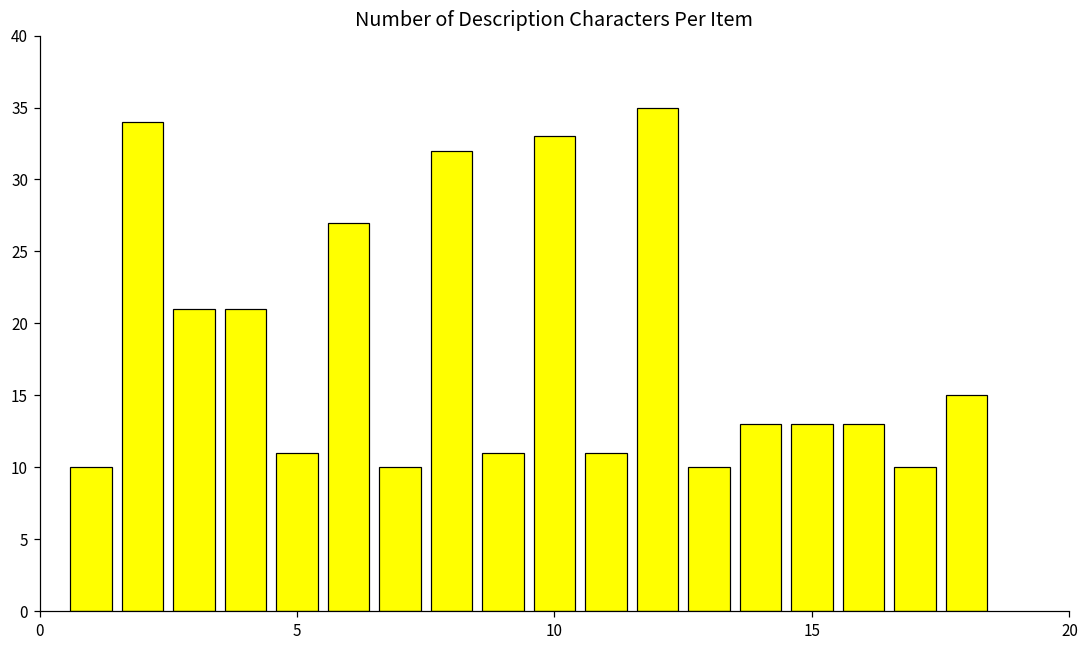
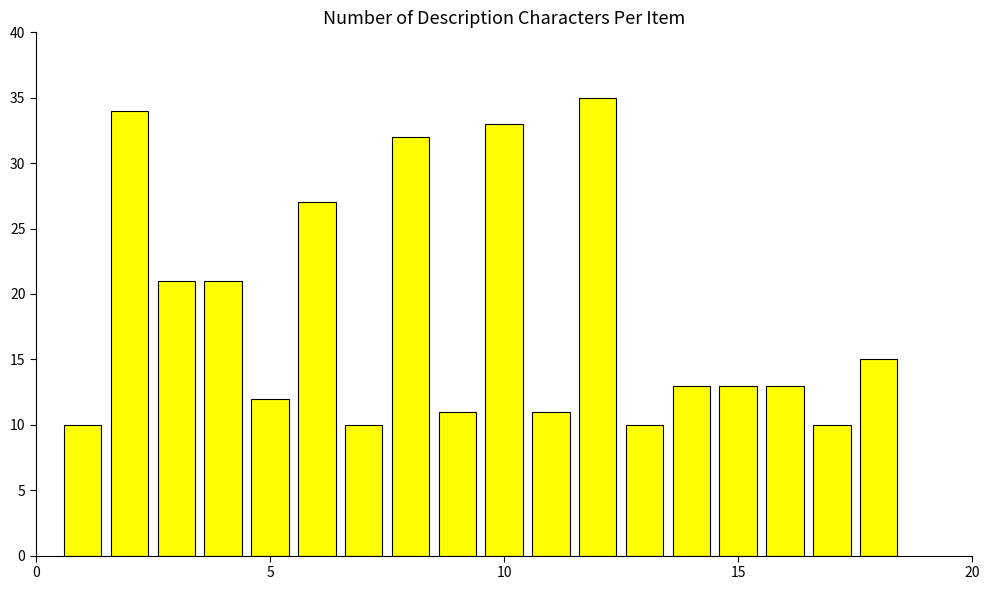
  {
-   "5": 11,
+   "5": 12,
    "10": 33,
    "15": 13
  }
